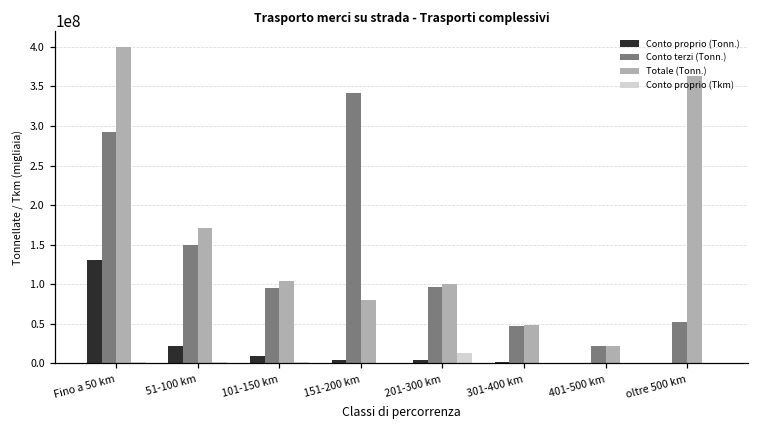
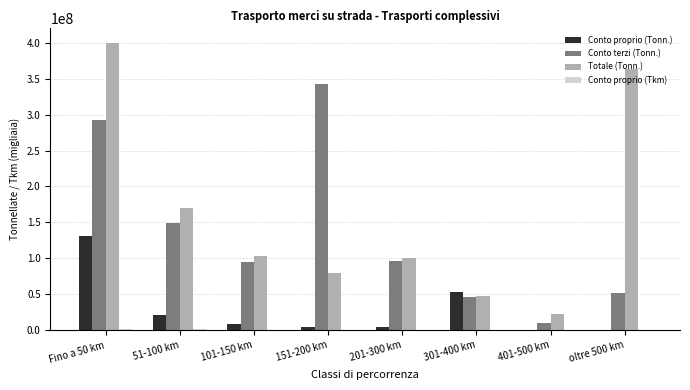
  {
    "Conto proprio (Tonn.)": {
      "Fino a 50 km": 130000000,
      "51-100 km": 20000000,
      "101-150 km": 10000000,
      "151-200 km": 0,
      "201-300 km": 0,
-     "301-400 km": 0
+     "301-400 km": 50000000
    },
    "Conto terzi (Tonn.)": {
      "Fino a 50 km": 290000000,
      "51-100 km": 150000000,
      "101-150 km": 90000000,
      "151-200 km": 340000000,
      "201-300 km": 100000000,
      "301-400 km": 50000000,
-     "401-500 km": 20000000,
+     "401-500 km": 10000000,
      "oltre 500 km": 50000000
    },
    "Totale (Tonn.)": {
      "Fino a 50 km": 400000000,
      "51-100 km": 170000000,
      "101-150 km": 100000000,
      "151-200 km": 80000000,
      "201-300 km": 100000000,
      "301-400 km": 50000000,
      "401-500 km": 20000000,
      "oltre 500 km": 360000000
    },
    "Conto proprio (Tkm)": {
-     "201-300 km": 10000000
+     "201-300 km": 0
    }
  }
